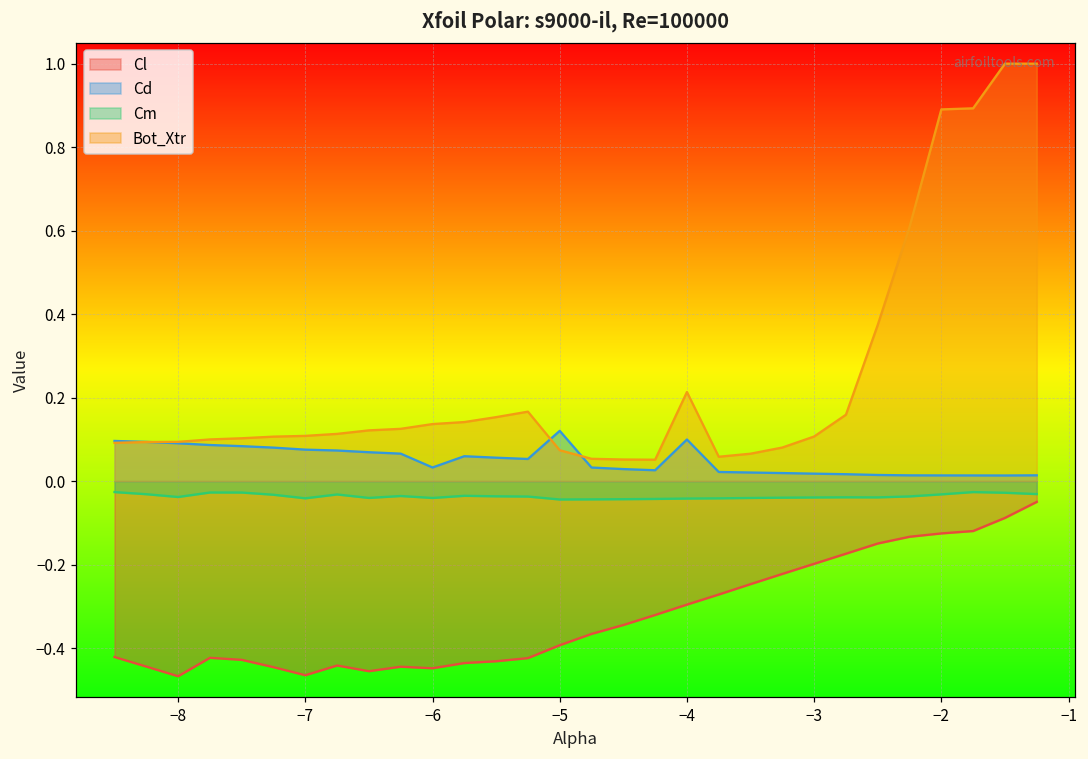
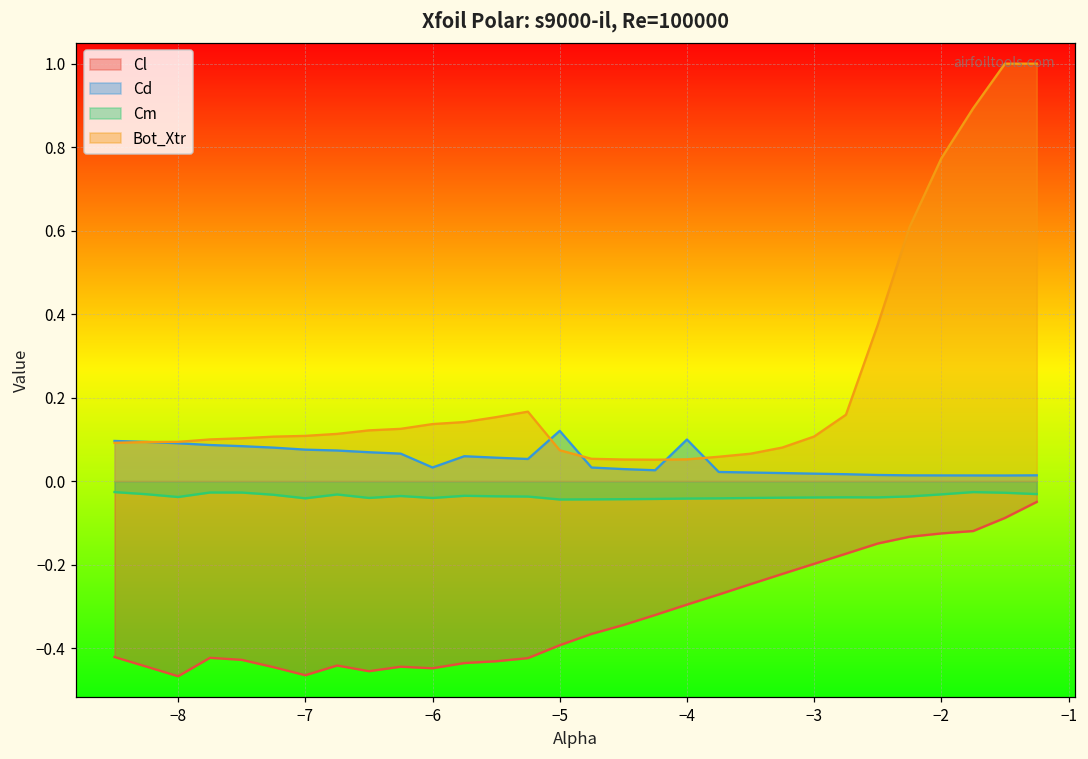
  {
    "Cd": {
      "−7": 0.08,
      "−6": 0.03,
      "−5": 0.12,
      "−4": 0.10,
      "−3": 0.02,
      "−2": 0.01
    },
    "Bot_Xtr": {
      "−7": 0.11,
      "−6": 0.14,
      "−5": 0.07,
-     "−4": 0.21,
+     "−4": 0.05,
      "−3": 0.11,
-     "−2": 0.89
+     "−2": 0.77
    }
  }
